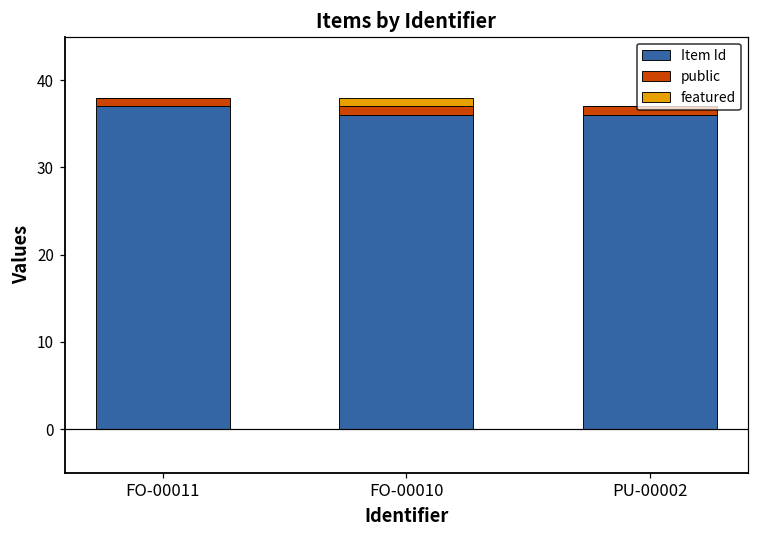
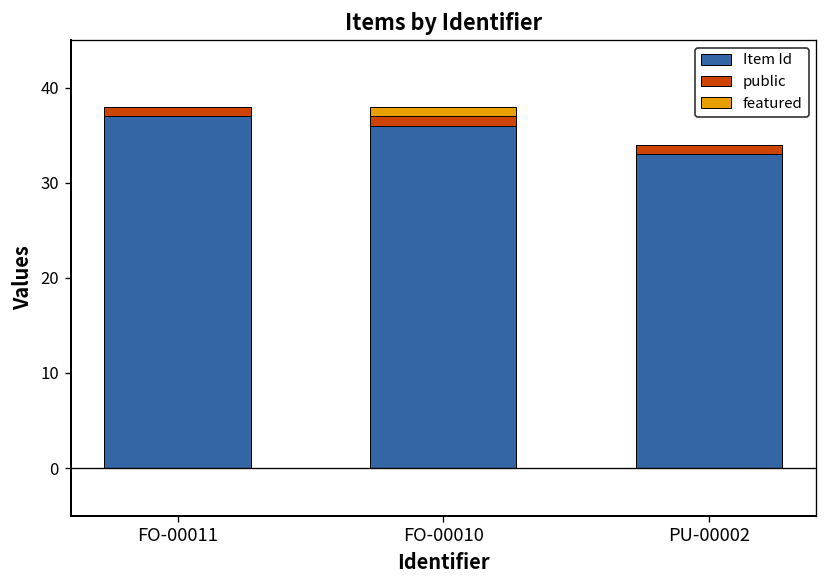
  {
    "Item Id": {
      "FO-00011": 37,
      "FO-00010": 36,
-     "PU-00002": 36
+     "PU-00002": 33
    },
    "public": {
      "FO-00011": 1,
      "FO-00010": 1
    },
    "featured": {
      "FO-00011": 0,
      "FO-00010": 1
    }
  }
